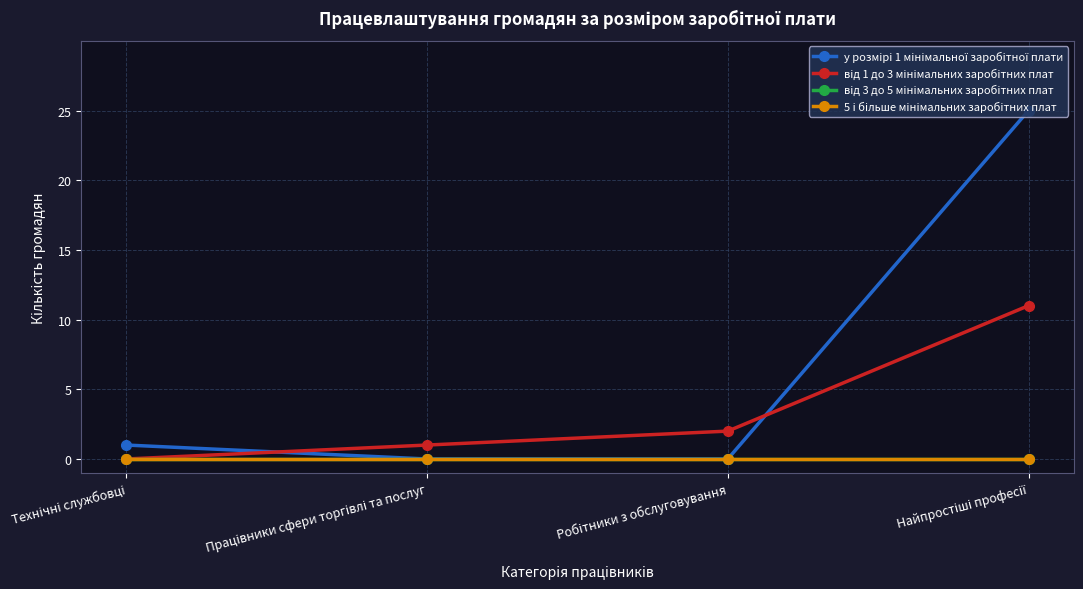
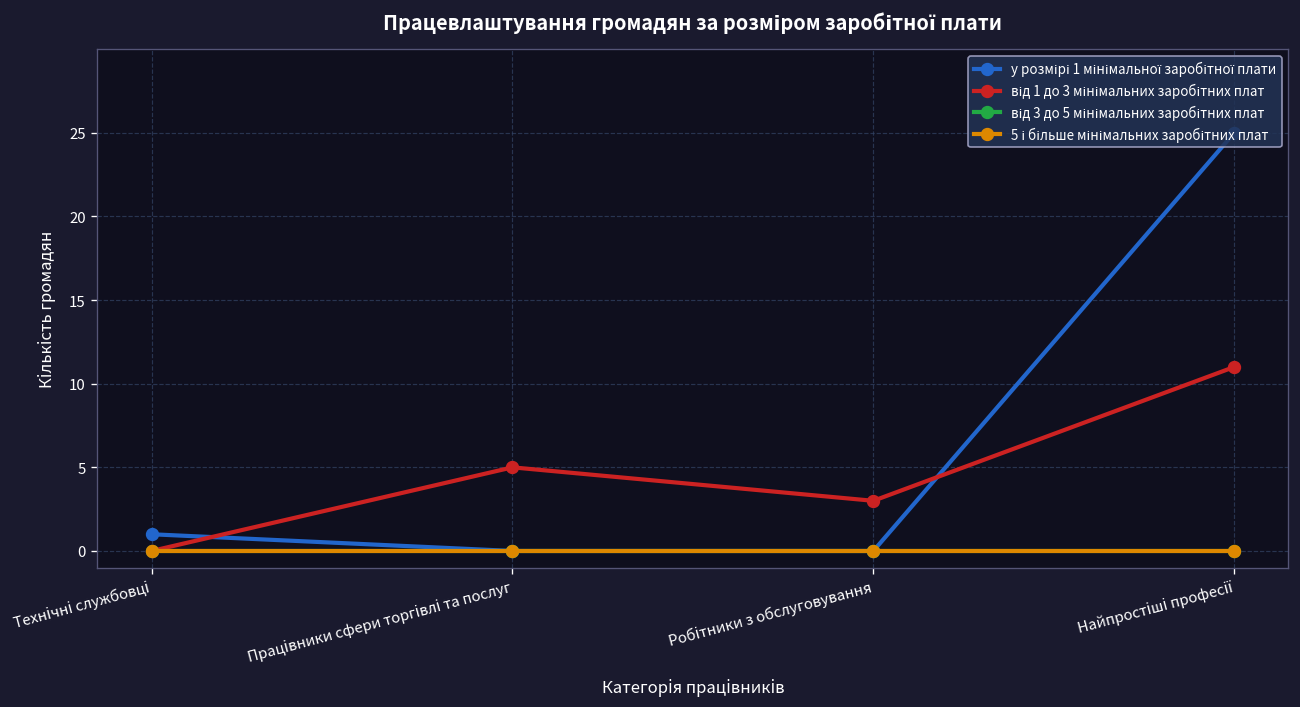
  {
    "у розмірі 1 мінімальної заробітної плати": {
      "Технічні службовці": 1
    },
    "від 1 до 3 мінімальних заробітних плат": {
-     "Працівники сфери торгівлі та послуг": 1,
-     "Робітники з обслуговування": 2,
+     "Працівники сфери торгівлі та послуг": 5,
+     "Робітники з обслуговування": 3,
      "Найпростіші професії": 11
    },
    "5 і більше мінімальних заробітних плат": {
      "Найпростіші професії": 0
    }
  }
